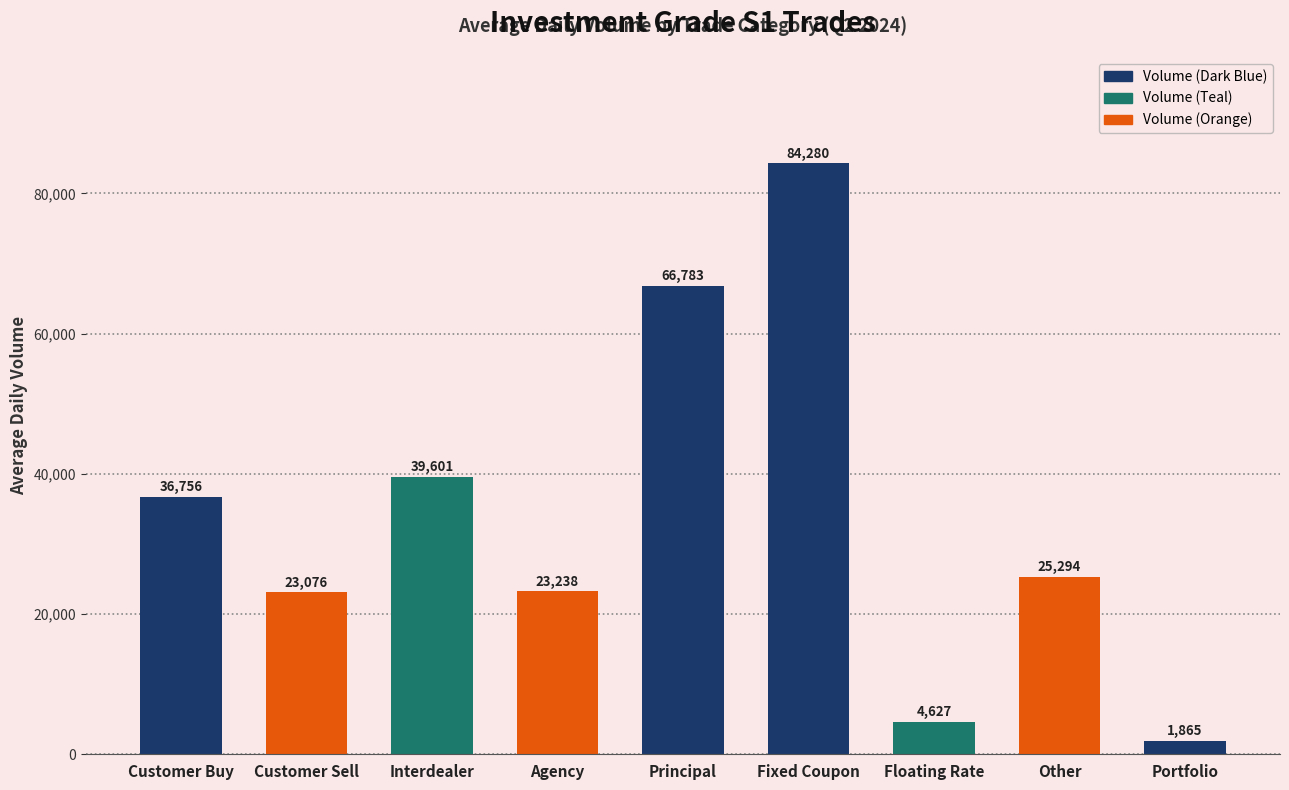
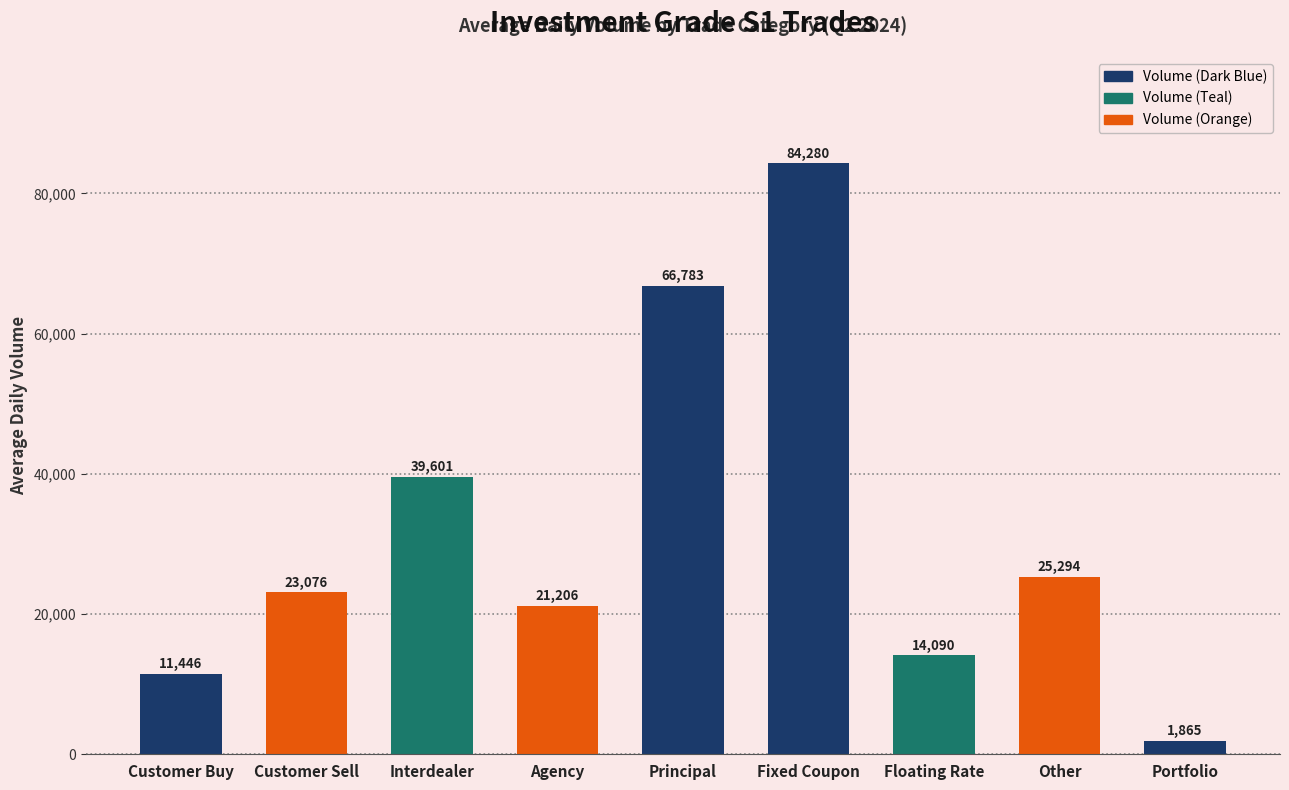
  {
-   "Customer Buy": "36,756",
+   "Customer Buy": "11,446",
    "Customer Sell": "23,076",
    "Interdealer": "39,601",
-   "Agency": "23,238",
+   "Agency": "21,206",
    "Principal": "66,783",
    "Fixed Coupon": "84,280",
-   "Floating Rate": "4,627",
+   "Floating Rate": "14,090",
    "Other": "25,294",
    "Portfolio": "1,865"
  }
